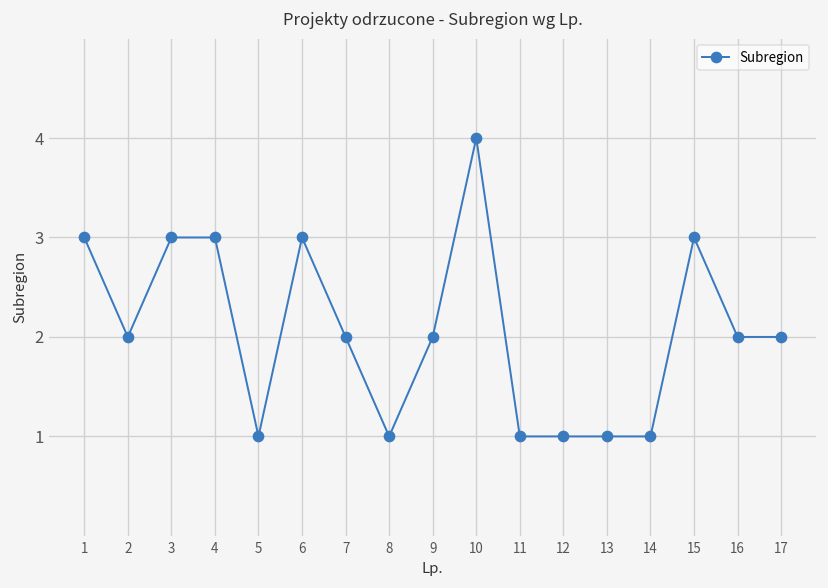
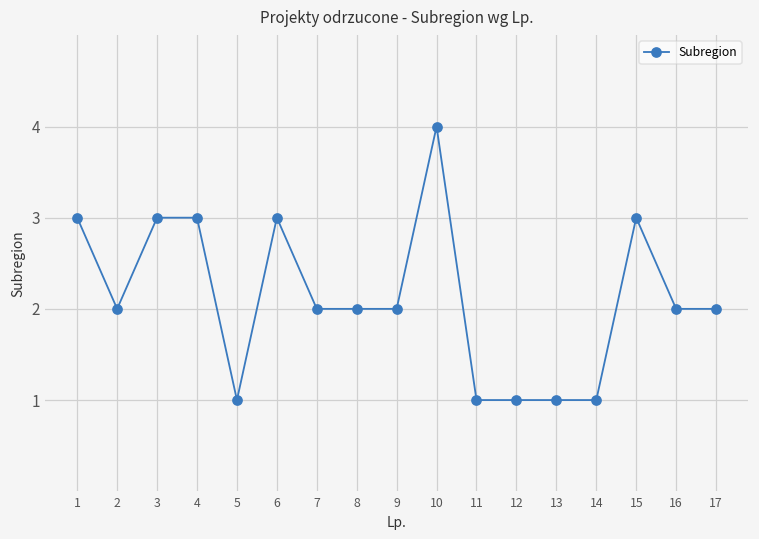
  {
    "1": 3,
    "2": 2,
    "3": 3,
    "4": 3,
    "5": 1,
    "6": 3,
    "7": 2,
-   "8": 1,
+   "8": 2,
    "9": 2,
    "10": 4,
    "11": 1,
    "12": 1,
    "13": 1,
    "14": 1,
    "15": 3,
    "16": 2,
    "17": 2
  }
